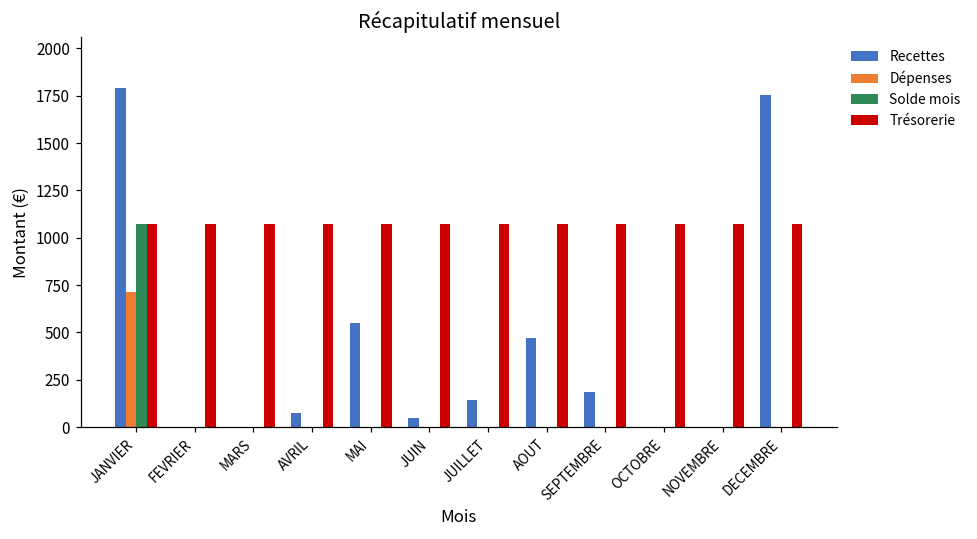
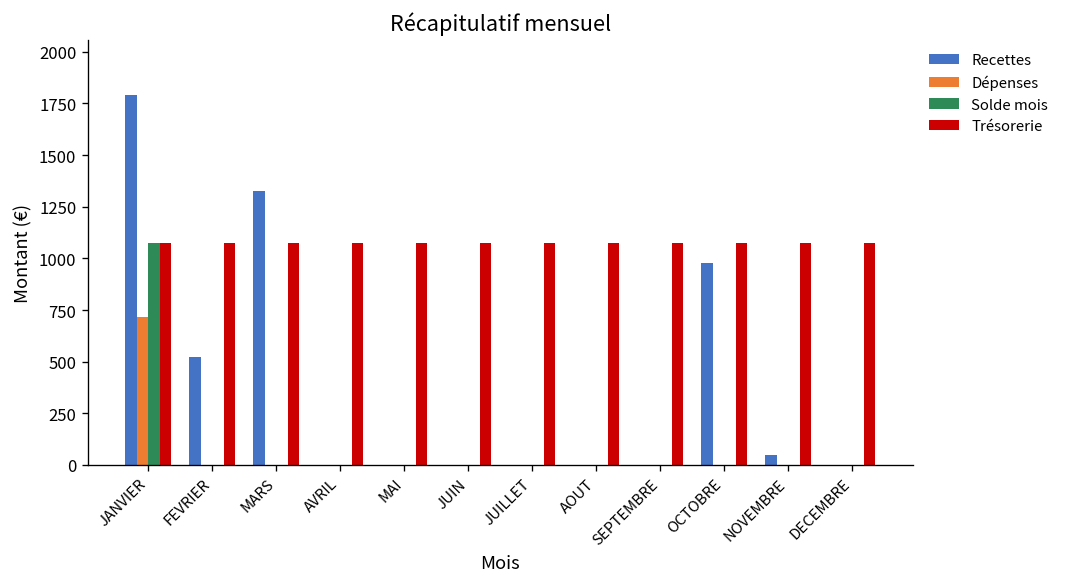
  {
    "Recettes": {
      "JANVIER": 1790,
-     "FEVRIER": 0,
-     "MARS": 0,
-     "AVRIL": 70,
-     "MAI": 550,
-     "JUIN": 50,
-     "JUILLET": 150,
-     "AOUT": 470,
-     "SEPTEMBRE": 190,
-     "OCTOBRE": 0,
-     "NOVEMBRE": 0,
-     "DECEMBRE": 1750
+     "FEVRIER": 520,
+     "MARS": 1330,
+     "AVRIL": 0,
+     "MAI": 0,
+     "JUIN": 0,
+     "JUILLET": 0,
+     "AOUT": 0,
+     "SEPTEMBRE": 0,
+     "OCTOBRE": 980,
+     "NOVEMBRE": 50,
+     "DECEMBRE": 0
    },
    "Dépenses": {
      "JANVIER": 720,
      "FEVRIER": 0,
      "MARS": 0,
      "AVRIL": 0,
      "MAI": 0,
      "JUIN": 0,
      "JUILLET": 0,
      "AOUT": 0,
      "SEPTEMBRE": 0,
      "OCTOBRE": 0,
      "NOVEMBRE": 0,
      "DECEMBRE": 0
    },
    "Solde mois": {
      "JANVIER": 1070,
      "FEVRIER": 0,
      "MARS": 0,
      "AVRIL": 0,
      "MAI": 0,
      "JUIN": 0,
      "JUILLET": 0,
      "AOUT": 0,
      "SEPTEMBRE": 0,
      "OCTOBRE": 0,
      "NOVEMBRE": 0,
      "DECEMBRE": 0
    },
    "Trésorerie": {
      "JANVIER": 1070,
      "FEVRIER": 1070,
      "MARS": 1070,
      "AVRIL": 1070,
      "MAI": 1070,
      "JUIN": 1070,
      "JUILLET": 1070,
      "AOUT": 1070,
      "SEPTEMBRE": 1070,
      "OCTOBRE": 1070,
      "NOVEMBRE": 1070,
      "DECEMBRE": 1070
    }
  }
